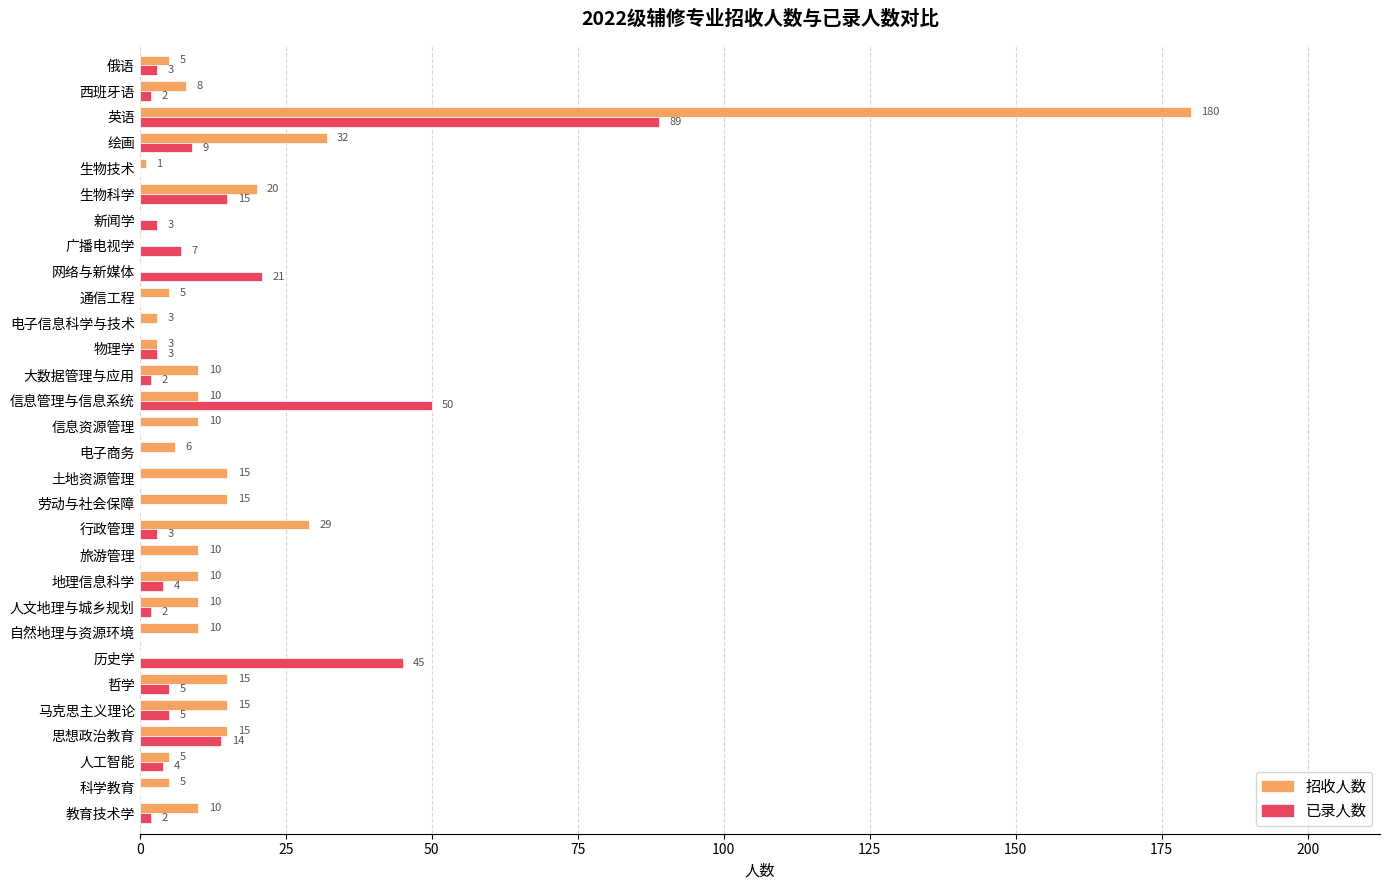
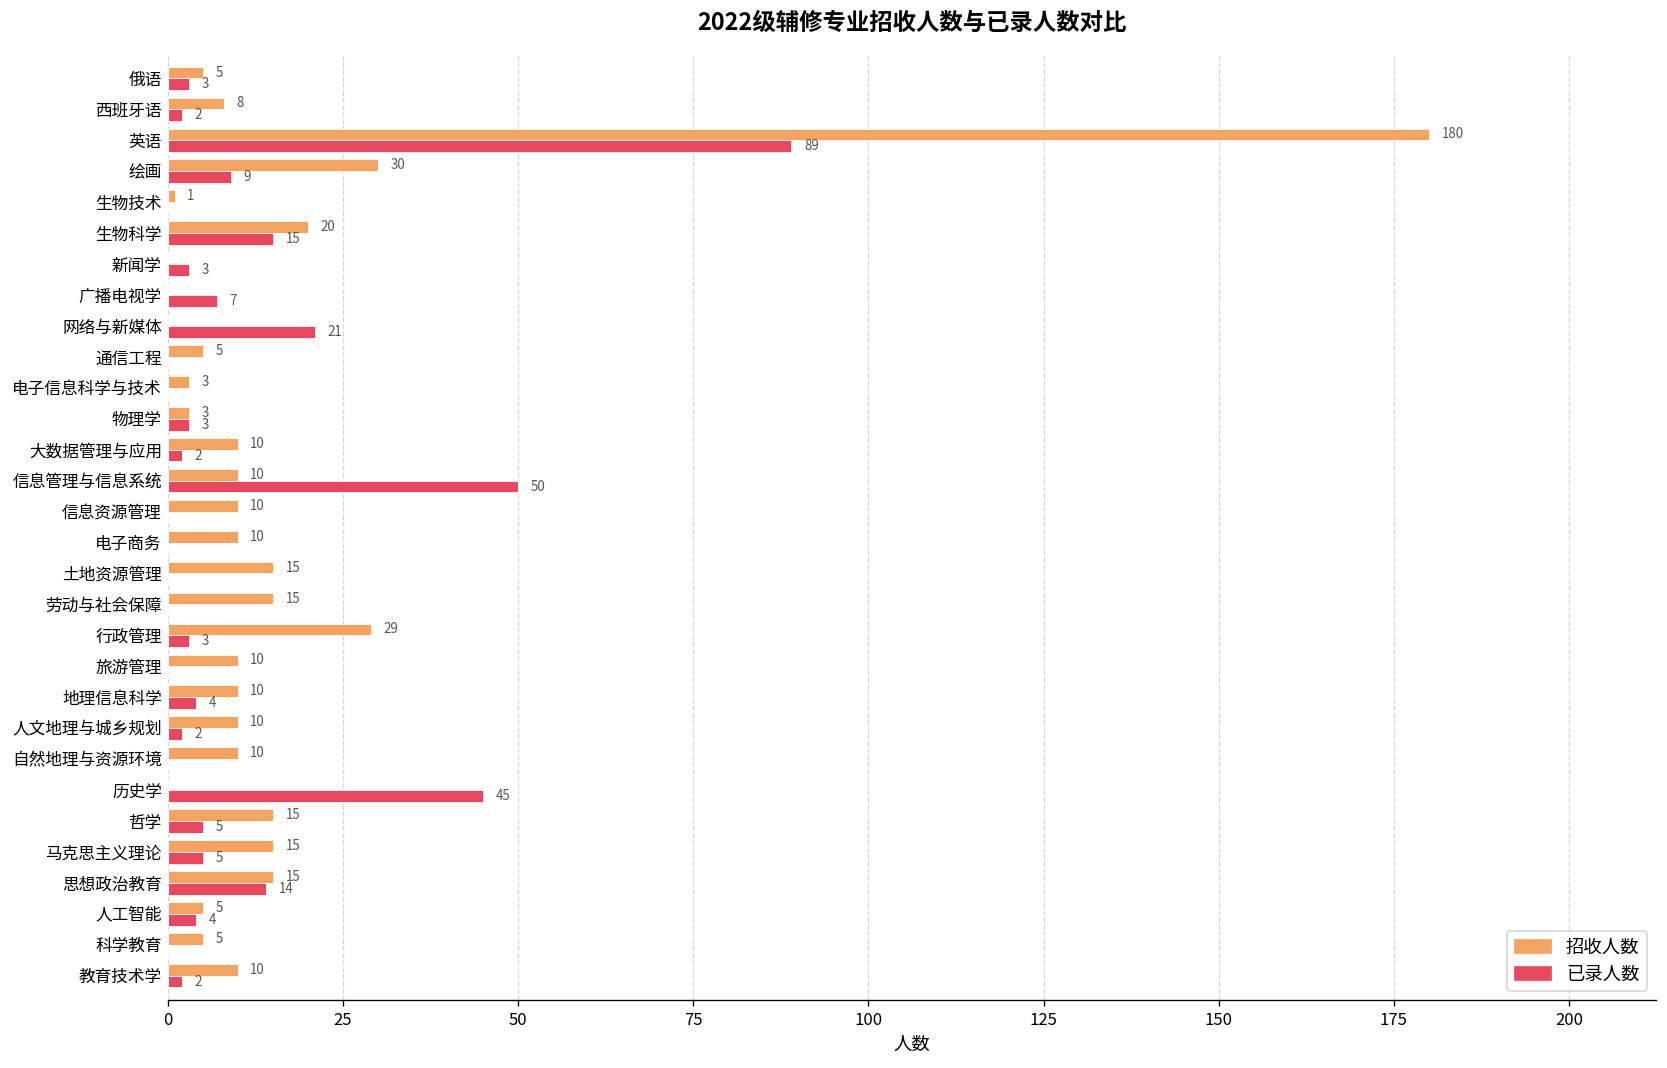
  {
    "招收人数": {
      "俄语": 5,
      "西班牙语": 8,
      "英语": 180,
-     "绘画": 32,
+     "绘画": 30,
      "生物技术": 1,
      "生物科学": 20,
      "通信工程": 5,
      "电子信息科学与技术": 3,
      "物理学": 3,
      "大数据管理与应用": 10,
      "信息管理与信息系统": 10,
      "信息资源管理": 10,
-     "电子商务": 6,
+     "电子商务": 10,
      "土地资源管理": 15,
      "劳动与社会保障": 15,
      "行政管理": 29,
      "旅游管理": 10,
      "地理信息科学": 10,
      "人文地理与城乡规划": 10,
      "自然地理与资源环境": 10,
      "哲学": 15,
      "马克思主义理论": 15,
      "思想政治教育": 15,
      "人工智能": 5,
      "科学教育": 5,
      "教育技术学": 10
    },
    "已录人数": {
      "俄语": 3,
      "西班牙语": 2,
      "英语": 89,
      "绘画": 9,
      "生物科学": 15,
      "新闻学": 3,
      "广播电视学": 7,
      "网络与新媒体": 21,
      "物理学": 3,
      "大数据管理与应用": 2,
      "信息管理与信息系统": 50,
      "行政管理": 3,
      "地理信息科学": 4,
      "人文地理与城乡规划": 2,
      "历史学": 45,
      "哲学": 5,
      "马克思主义理论": 5,
      "思想政治教育": 14,
      "人工智能": 4,
      "教育技术学": 2
    }
  }
